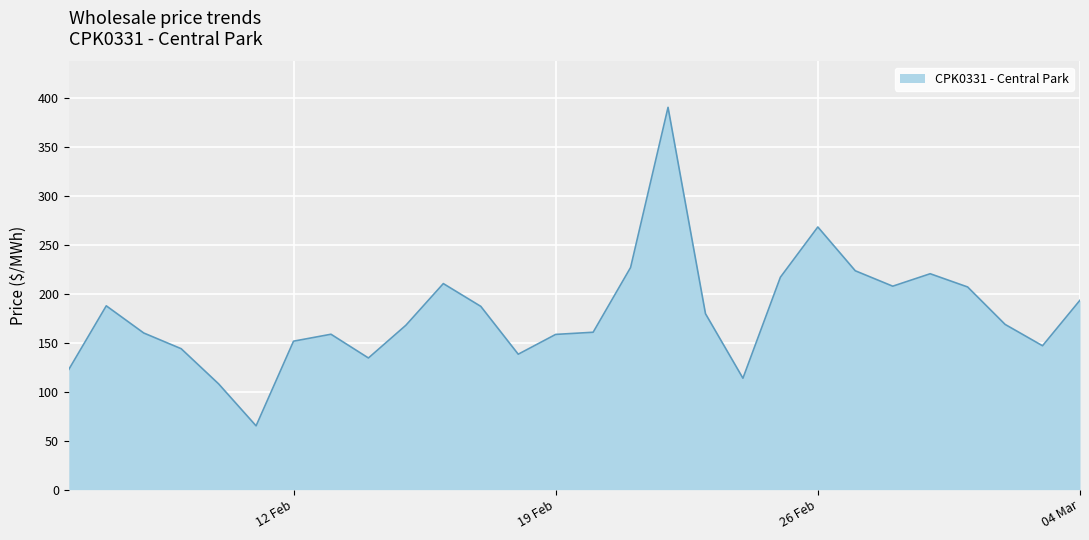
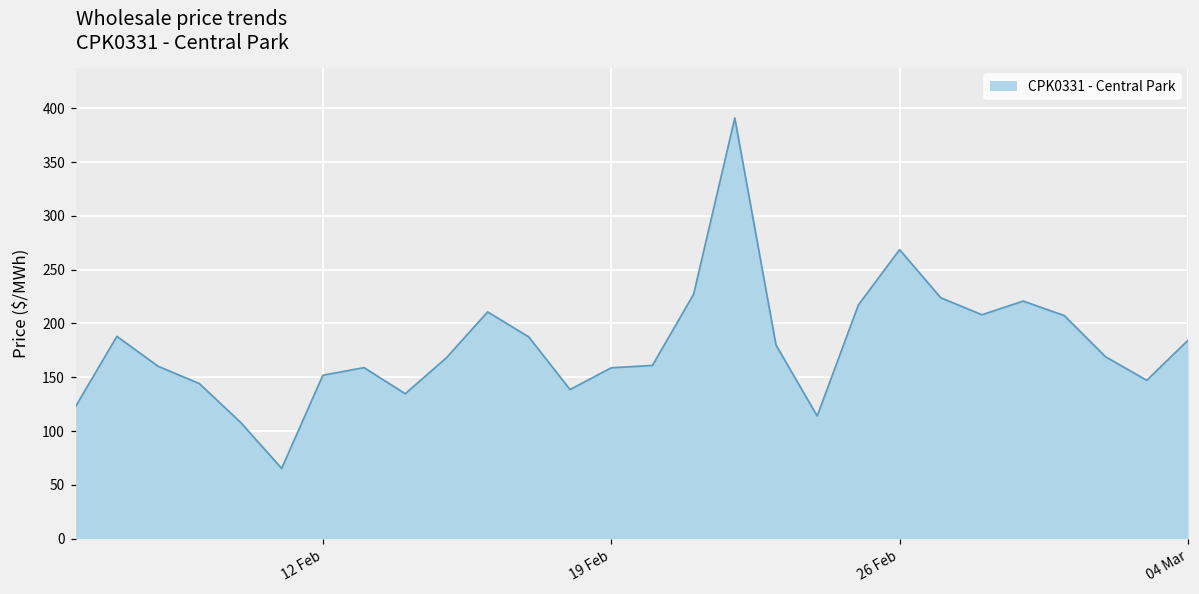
  {
    "12 Feb": 150,
    "19 Feb": 160,
    "26 Feb": 270,
-   "04 Mar": 190
+   "04 Mar": 180
  }
